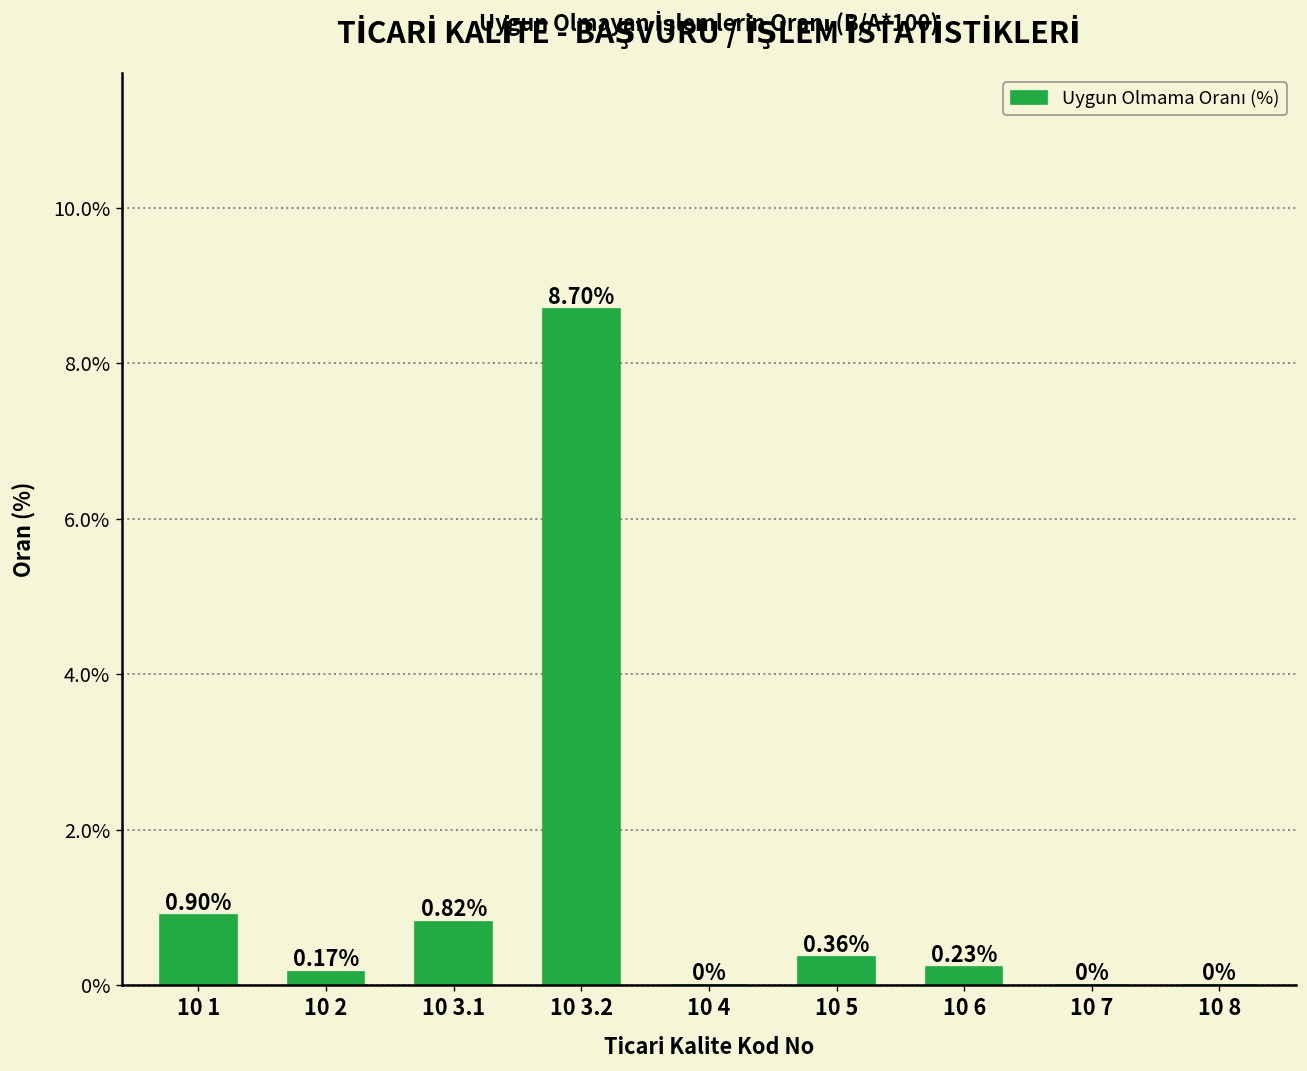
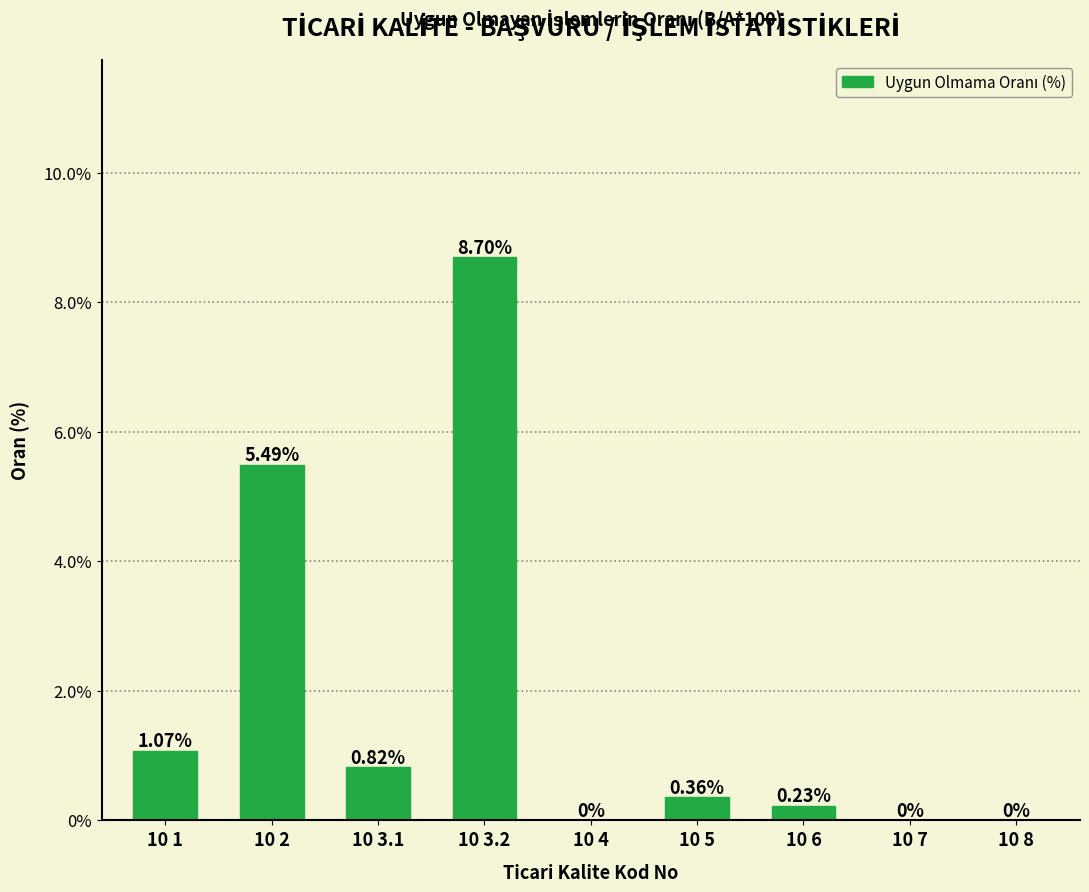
  {
-   "10 1": "0.90%",
-   "10 2": "0.17%",
+   "10 1": "1.07%",
+   "10 2": "5.49%",
    "10 3.1": "0.82%",
    "10 3.2": "8.70%",
    "10 4": "0%",
    "10 5": "0.36%",
    "10 6": "0.23%",
    "10 7": "0%",
    "10 8": "0%"
  }
